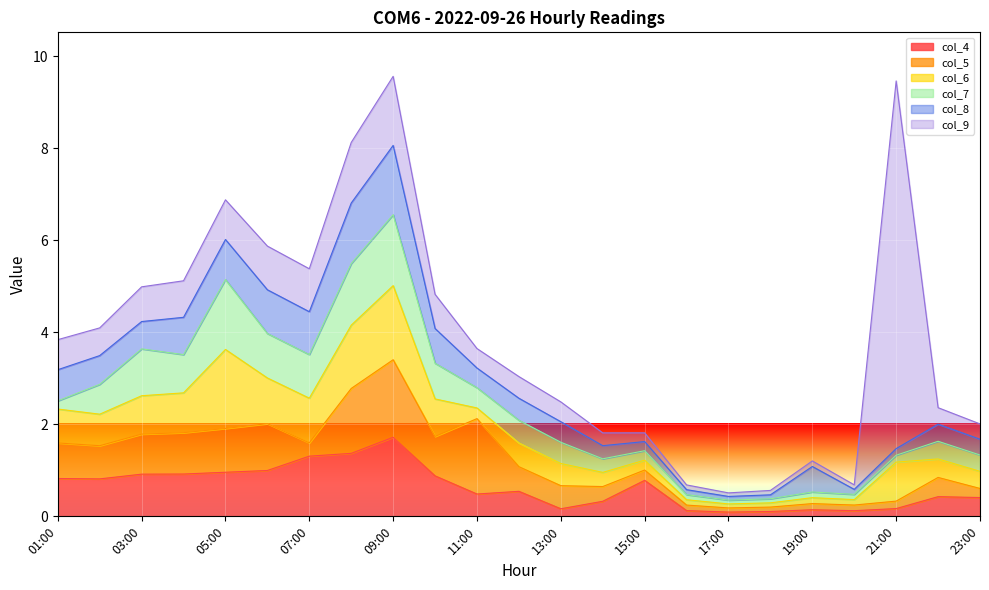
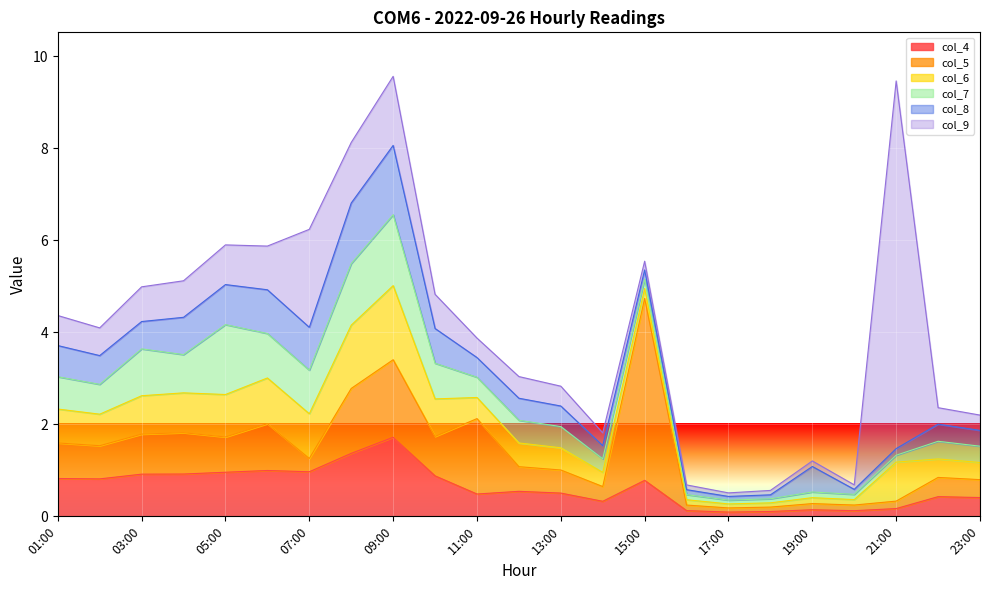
  {
    "col_4": {
      "01:00": 0.8,
      "03:00": 0.9,
      "05:00": 1.0,
-     "07:00": 1.3,
+     "07:00": 1.0,
      "09:00": 1.7,
      "11:00": 0.5,
-     "13:00": 0.2,
+     "13:00": 0.5,
      "15:00": 0.8,
      "17:00": 0.1,
      "19:00": 0.1,
      "21:00": 0.2,
      "23:00": 0.4
    },
    "col_5": {
      "01:00": 0.8,
      "03:00": 0.9,
-     "05:00": 1.0,
+     "05:00": 0.8,
      "07:00": 0.3,
      "09:00": 1.7,
      "11:00": 1.6,
      "13:00": 0.5,
-     "15:00": 0.2,
+     "15:00": 4.0,
      "17:00": 0.1,
      "19:00": 0.1,
      "21:00": 0.2,
-     "23:00": 0.2
+     "23:00": 0.4
    },
    "col_6": {
      "01:00": 0.7,
      "03:00": 0.8,
-     "05:00": 1.7,
+     "05:00": 0.9,
      "07:00": 1.0,
      "09:00": 1.6,
-     "11:00": 0.2,
+     "11:00": 0.5,
      "13:00": 0.5,
      "15:00": 0.2,
      "17:00": 0.1,
      "19:00": 0.1,
      "21:00": 0.8,
      "23:00": 0.4
    },
    "col_7": {
-     "01:00": 0.2,
+     "01:00": 0.7,
      "03:00": 1.0,
      "05:00": 1.5,
      "07:00": 0.9,
      "09:00": 1.5,
      "11:00": 0.4,
      "13:00": 0.5,
      "15:00": 0.2,
      "17:00": 0.1,
      "19:00": 0.1,
      "21:00": 0.1,
      "23:00": 0.4
    },
    "col_8": {
      "01:00": 0.7,
      "03:00": 0.6,
      "05:00": 0.9,
      "07:00": 0.9,
      "09:00": 1.5,
      "11:00": 0.4,
      "13:00": 0.4,
      "15:00": 0.2,
      "17:00": 0.1,
      "19:00": 0.6,
      "21:00": 0.1,
      "23:00": 0.3
    },
    "col_9": {
      "01:00": 0.7,
      "03:00": 0.8,
      "05:00": 0.9,
-     "07:00": 0.9,
+     "07:00": 2.1,
      "09:00": 1.5,
      "11:00": 0.4,
      "13:00": 0.4,
      "15:00": 0.2,
      "17:00": 0.1,
      "19:00": 0.1,
      "21:00": 8.0,
      "23:00": 0.3
    }
  }
